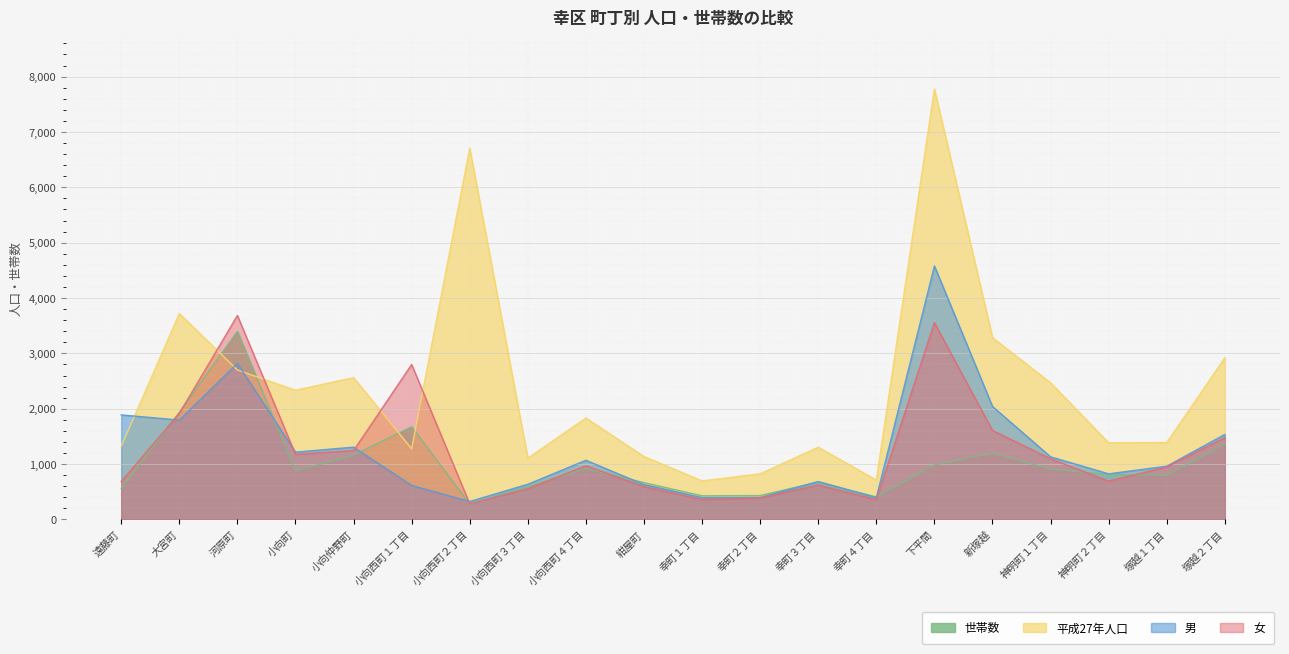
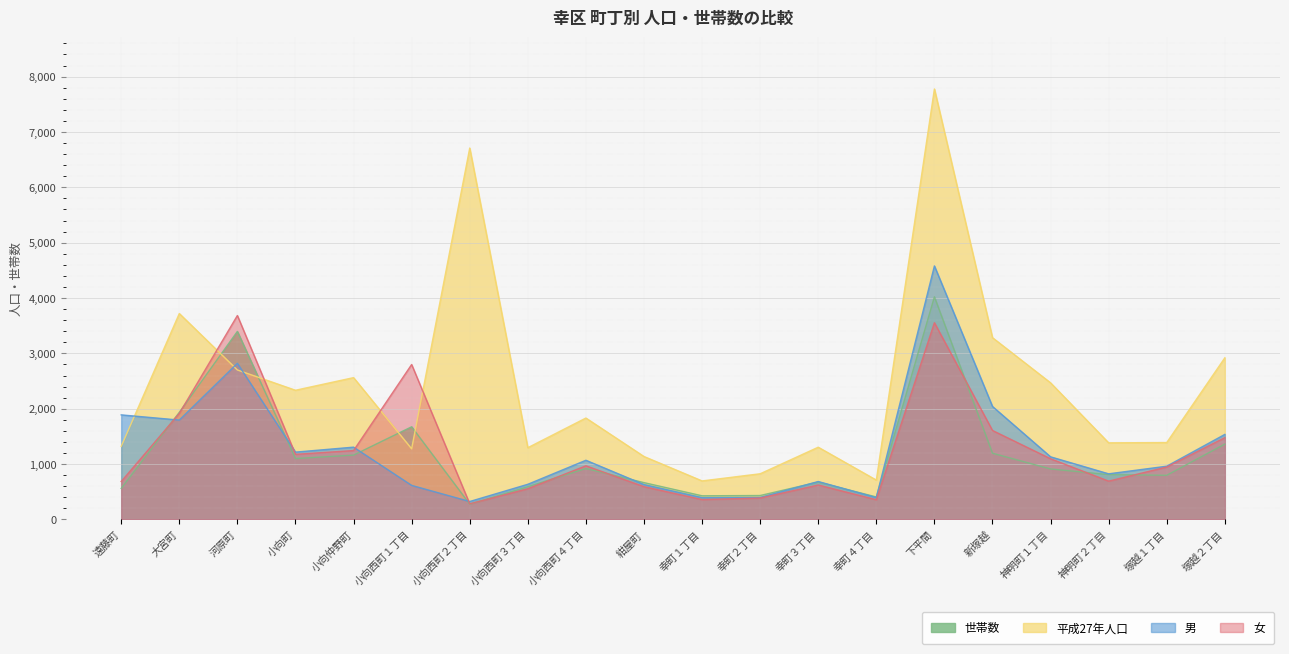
  {
    "世帯数": {
      "遠藤町": "600",
      "河原町": "3,400",
-     "小向町": "900",
+     "小向町": "1,100",
      "小向仲野町": "1,200",
      "小向西町１丁目": "1,700",
      "小向西町４丁目": "900",
-     "下平間": "1,000",
+     "下平間": "4,000",
      "新塚越": "1,200",
      "神明町１丁目": "900",
      "塚越１丁目": "800",
      "塚越２丁目": "1,400"
    },
    "平成27年人口": {
      "遠藤町": "1,300",
      "大宮町": "3,700",
      "河原町": "2,700",
      "小向町": "2,300",
      "小向仲野町": "2,600",
      "小向西町１丁目": "1,300",
      "小向西町２丁目": "6,700",
-     "小向西町３丁目": "1,100",
+     "小向西町３丁目": "1,300",
      "小向西町４丁目": "1,800",
      "紺屋町": "1,100",
      "幸町１丁目": "700",
      "幸町２丁目": "800",
      "幸町３丁目": "1,300",
      "幸町４丁目": "700",
      "下平間": "7,800",
      "新塚越": "3,300",
      "神明町１丁目": "2,500",
      "神明町２丁目": "1,400",
      "塚越１丁目": "1,400",
      "塚越２丁目": "2,900"
    },
    "男": {
      "遠藤町": "1,900",
      "大宮町": "1,800",
      "河原町": "2,800",
      "小向仲野町": "1,300",
      "小向西町１丁目": "600",
      "小向西町４丁目": "1,100",
      "下平間": "4,600",
      "新塚越": "2,000",
      "塚越２丁目": "1,500"
    },
    "女": {
      "遠藤町": "700",
      "河原町": "3,700",
      "小向仲野町": "1,200",
      "小向西町１丁目": "2,800",
      "小向西町４丁目": "1,000",
      "幸町３丁目": "600",
      "下平間": "3,600",
      "新塚越": "1,600",
      "神明町２丁目": "700",
      "塚越２丁目": "1,500"
    }
  }
